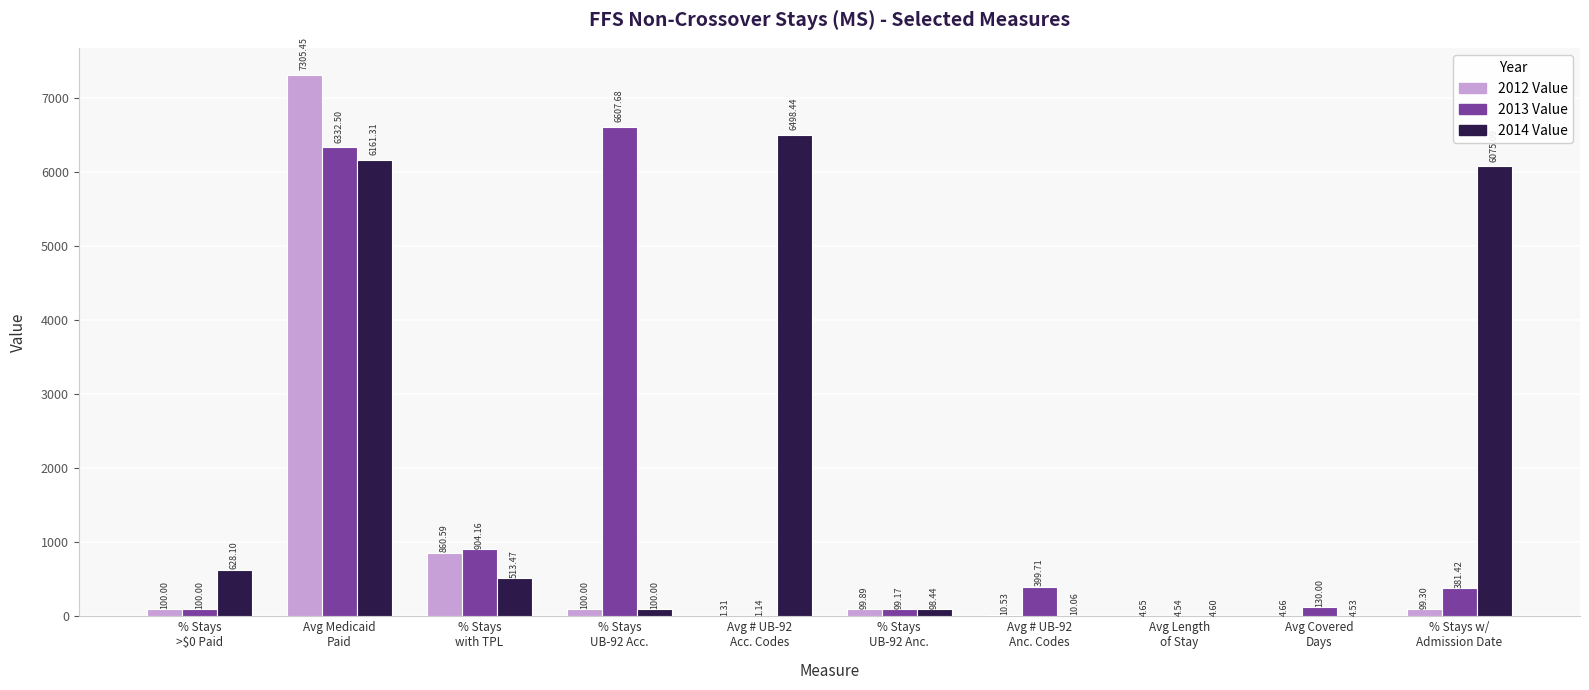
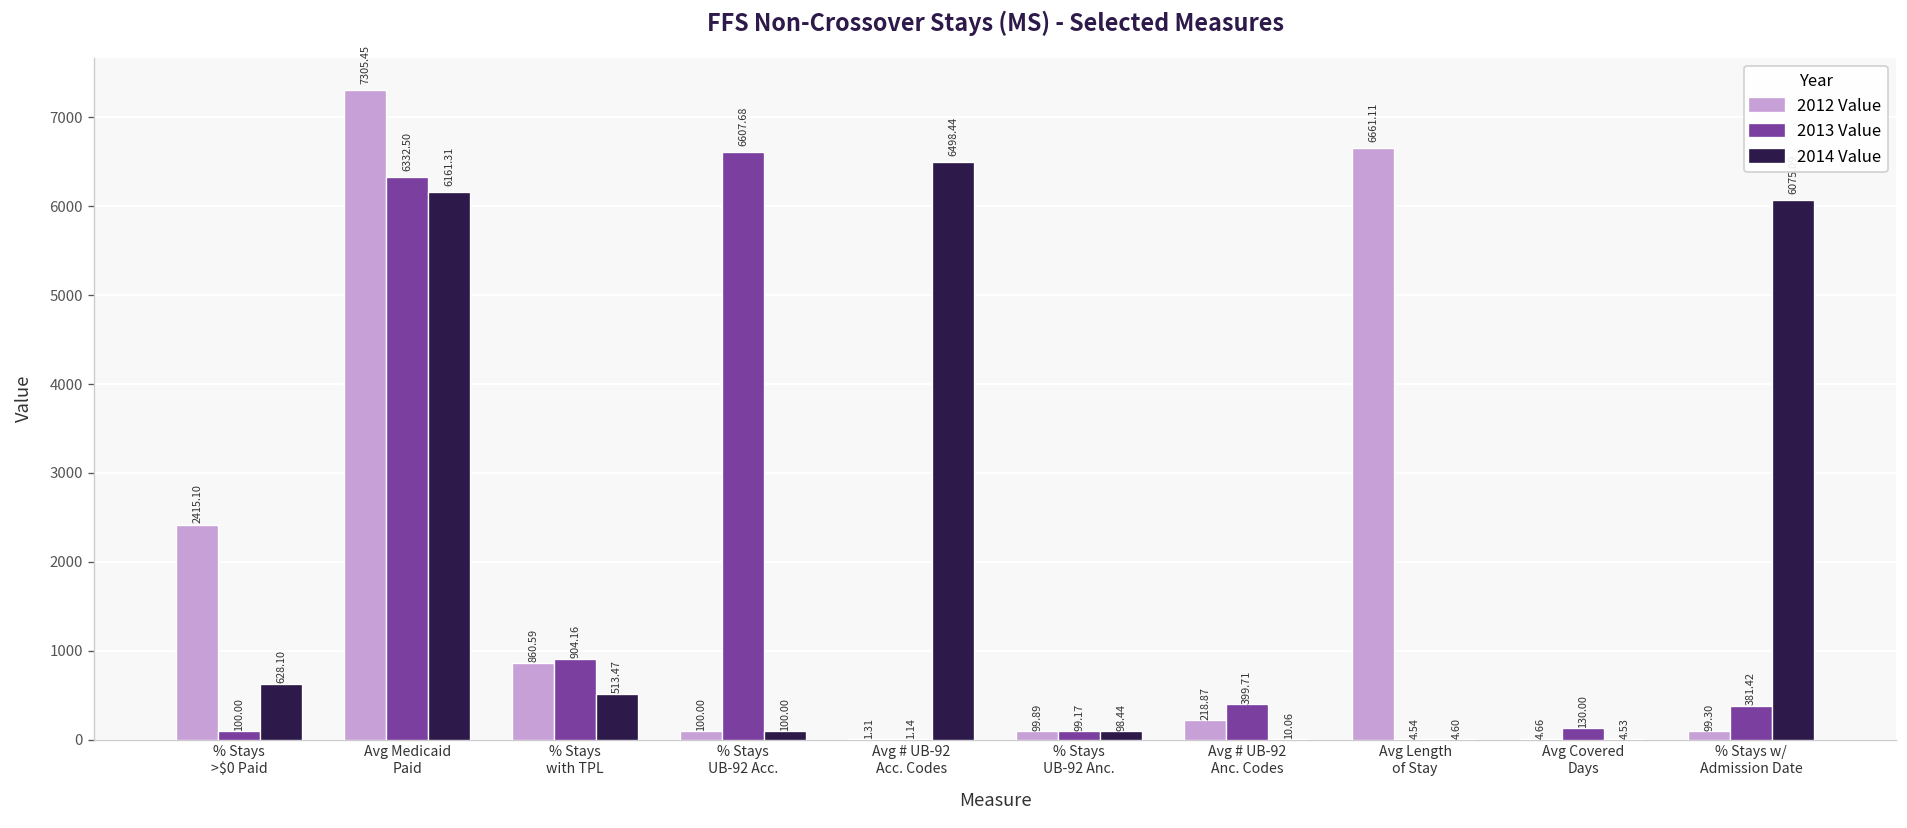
  {
    "2012 Value": {
-     "% Stays >$0 Paid": 100.00,
+     "% Stays >$0 Paid": 2415.10,
      "Avg Medicaid Paid": 7305.45,
      "% Stays with TPL": 860.59,
      "% Stays UB-92 Acc.": 100.00,
      "Avg # UB-92 Acc. Codes": 1.31,
      "% Stays UB-92 Anc.": 99.89,
-     "Avg # UB-92 Anc. Codes": 10.53,
-     "Avg Length of Stay": 4.65,
+     "Avg # UB-92 Anc. Codes": 218.87,
+     "Avg Length of Stay": 6661.11,
      "Avg Covered Days": 4.66,
      "% Stays w/ Admission Date": 99.30
    },
    "2013 Value": {
      "% Stays >$0 Paid": 100.00,
      "Avg Medicaid Paid": 6332.50,
      "% Stays with TPL": 904.16,
      "% Stays UB-92 Acc.": 6607.68,
      "Avg # UB-92 Acc. Codes": 1.14,
      "% Stays UB-92 Anc.": 99.17,
      "Avg # UB-92 Anc. Codes": 399.71,
      "Avg Length of Stay": 4.54,
      "Avg Covered Days": 130.00,
      "% Stays w/ Admission Date": 381.42
    },
    "2014 Value": {
      "% Stays >$0 Paid": 628.10,
      "Avg Medicaid Paid": 6161.31,
      "% Stays with TPL": 513.47,
      "% Stays UB-92 Acc.": 100.00,
      "Avg # UB-92 Acc. Codes": 6498.44,
      "% Stays UB-92 Anc.": 98.44,
      "Avg # UB-92 Anc. Codes": 10.06,
      "Avg Length of Stay": 4.60,
      "Avg Covered Days": 4.53
    }
  }
